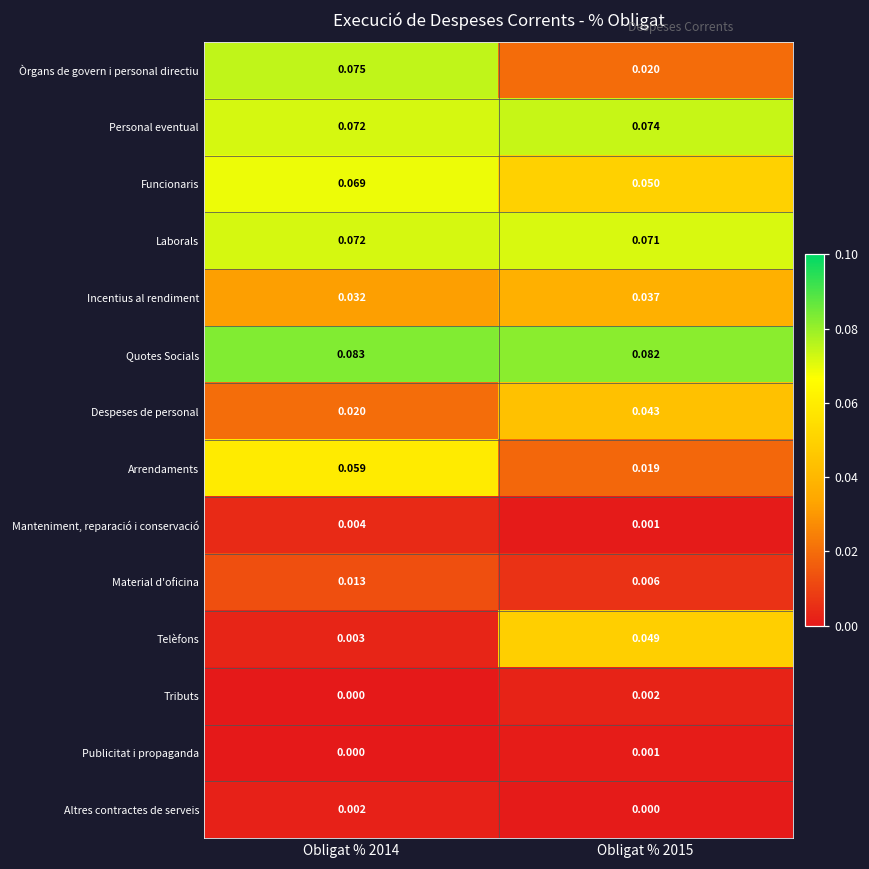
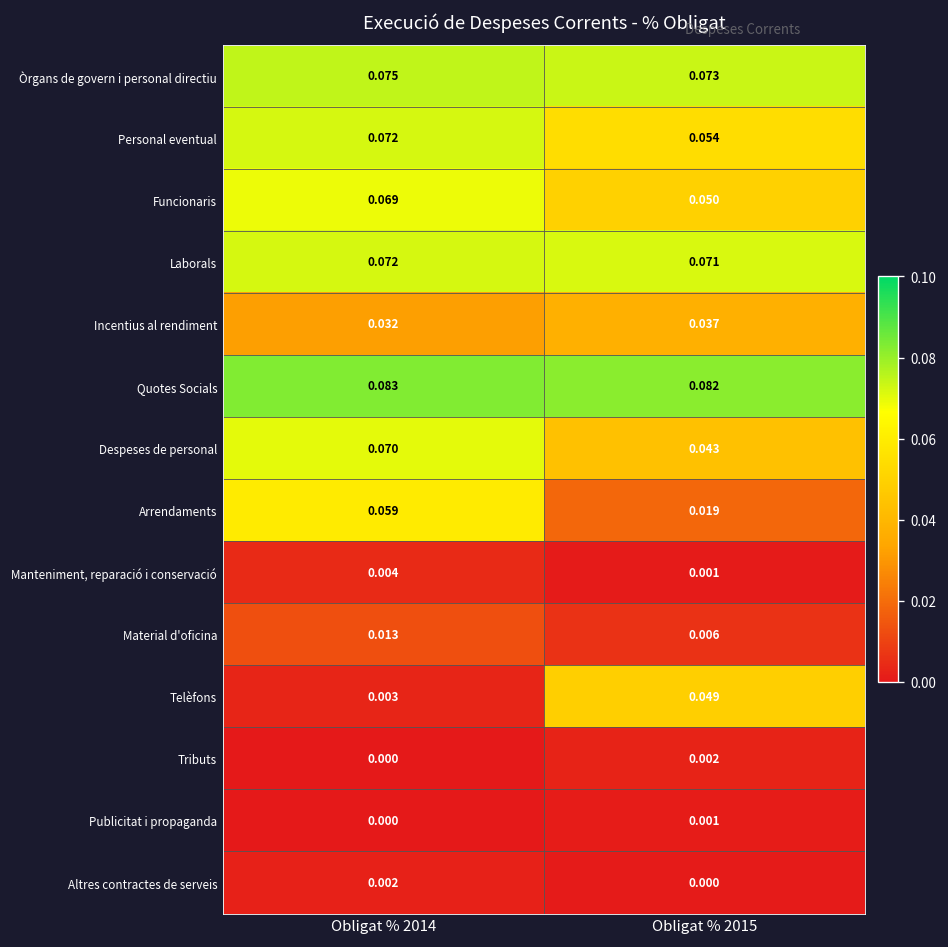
  {
    "Òrgans de govern i personal directiu": {
      "Obligat % 2014": 0.075,
-     "Obligat % 2015": 0.020
+     "Obligat % 2015": 0.073
    },
    "Personal eventual": {
      "Obligat % 2014": 0.072,
-     "Obligat % 2015": 0.074
+     "Obligat % 2015": 0.054
    },
    "Funcionaris": {
      "Obligat % 2014": 0.069,
      "Obligat % 2015": 0.050
    },
    "Laborals": {
      "Obligat % 2014": 0.072,
      "Obligat % 2015": 0.071
    },
    "Incentius al rendiment": {
      "Obligat % 2014": 0.032,
      "Obligat % 2015": 0.037
    },
    "Quotes Socials": {
      "Obligat % 2014": 0.083,
      "Obligat % 2015": 0.082
    },
    "Despeses de personal": {
-     "Obligat % 2014": 0.020,
+     "Obligat % 2014": 0.070,
      "Obligat % 2015": 0.043
    },
    "Arrendaments": {
      "Obligat % 2014": 0.059,
      "Obligat % 2015": 0.019
    },
    "Manteniment, reparació i conservació": {
      "Obligat % 2014": 0.004,
      "Obligat % 2015": 0.001
    },
    "Material d'oficina": {
      "Obligat % 2014": 0.013,
      "Obligat % 2015": 0.006
    },
    "Telèfons": {
      "Obligat % 2014": 0.003,
      "Obligat % 2015": 0.049
    },
    "Tributs": {
      "Obligat % 2014": 0.000,
      "Obligat % 2015": 0.002
    },
    "Publicitat i propaganda": {
      "Obligat % 2014": 0.000,
      "Obligat % 2015": 0.001
    },
    "Altres contractes de serveis": {
      "Obligat % 2014": 0.002,
      "Obligat % 2015": 0.000
    }
  }
